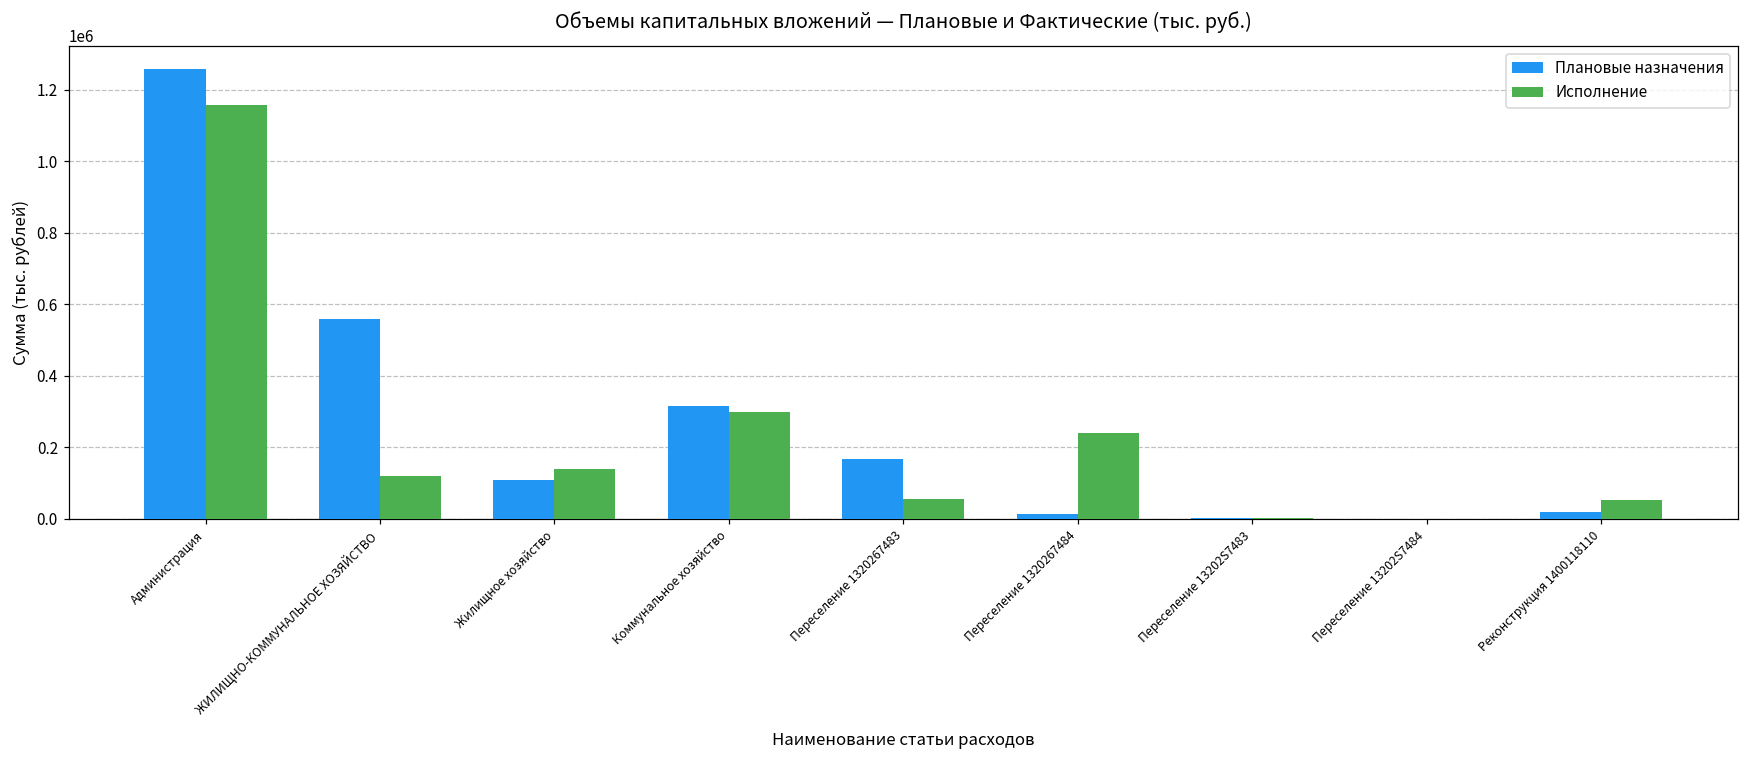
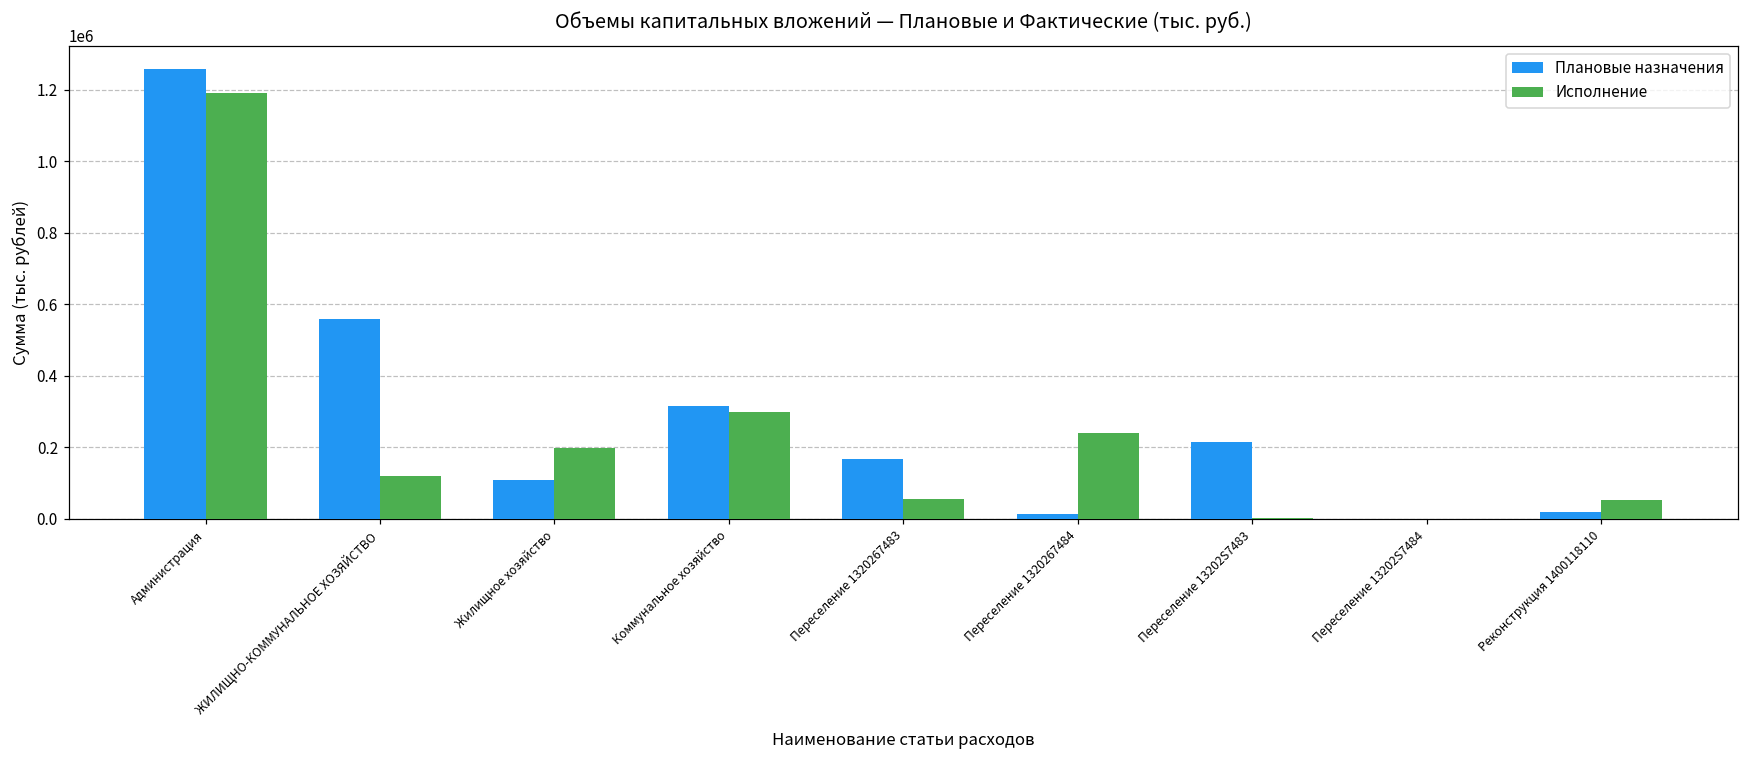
  {
    "Плановые назначения": {
      "Администрация": 1260000,
      "ЖИЛИЩНО-КОММУНАЛЬНОЕ ХОЗЯЙСТВО": 560000,
      "Жилищное хозяйство": 110000,
      "Коммунальное хозяйство": 310000,
      "Переселение 1320267483": 170000,
      "Переселение 1320267484": 10000,
-     "Переселение 13202S7483": 0,
+     "Переселение 13202S7483": 210000,
      "Реконструкция 1400118110": 20000
    },
    "Исполнение": {
-     "Администрация": 1160000,
+     "Администрация": 1190000,
      "ЖИЛИЩНО-КОММУНАЛЬНОЕ ХОЗЯЙСТВО": 120000,
-     "Жилищное хозяйство": 140000,
+     "Жилищное хозяйство": 200000,
      "Коммунальное хозяйство": 300000,
      "Переселение 1320267483": 50000,
      "Переселение 1320267484": 240000,
      "Реконструкция 1400118110": 50000
    }
  }
